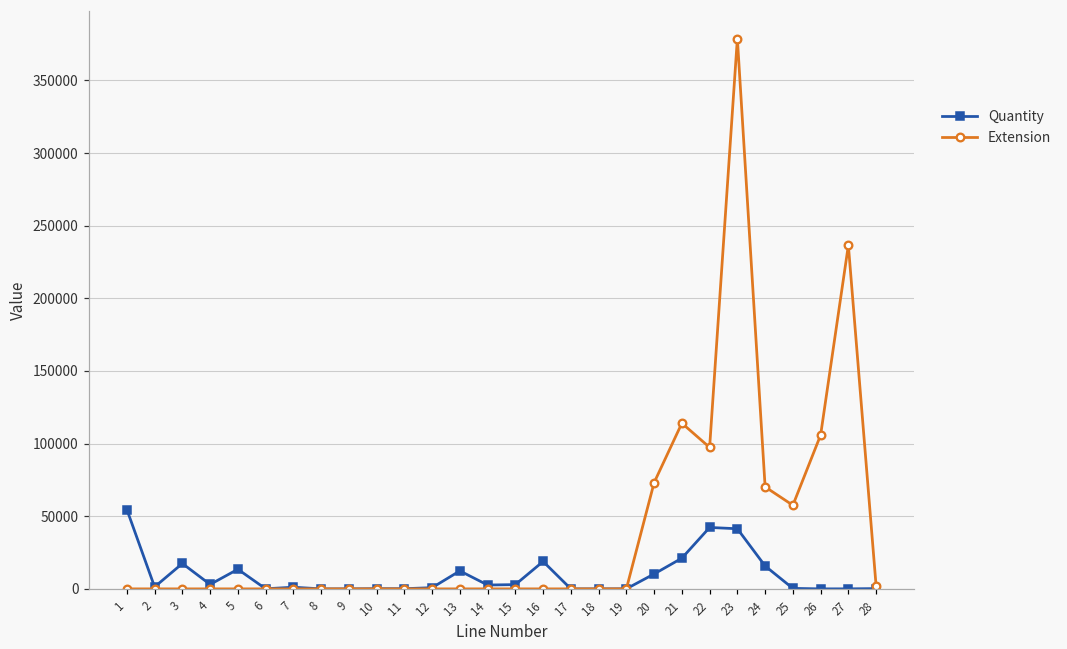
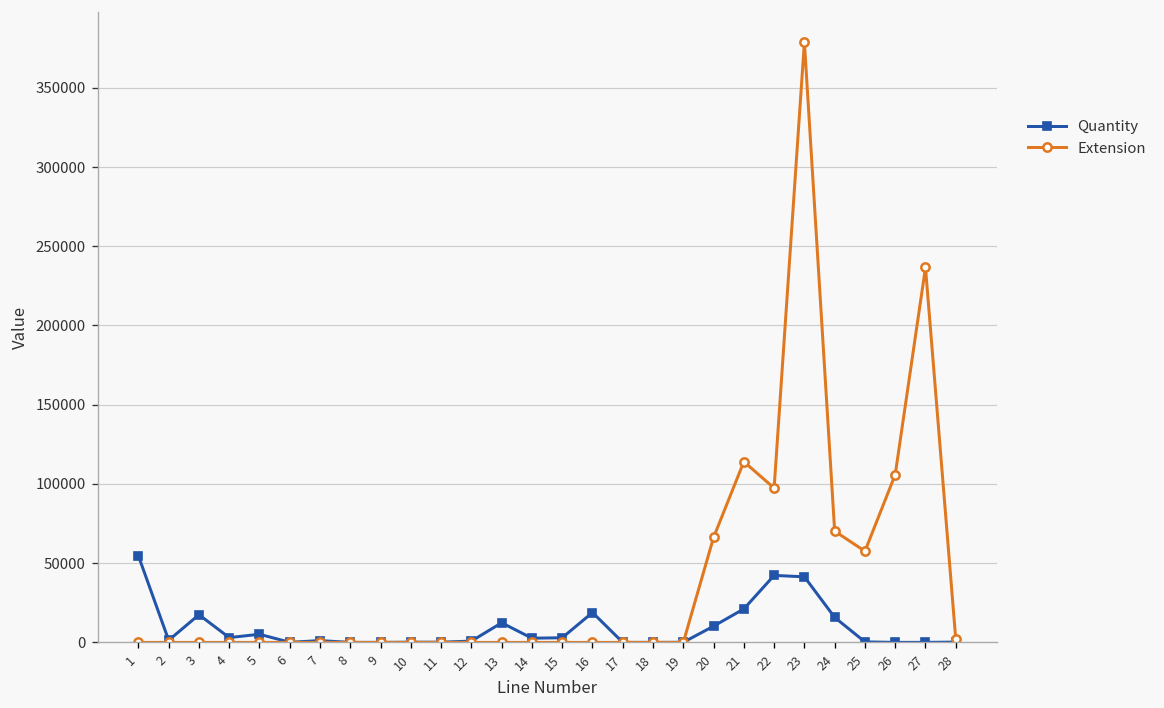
  {
    "Quantity": {
      "1": 55000,
      "3": 17000,
      "4": 3000,
-     "5": 14000,
+     "5": 5000,
      "13": 12000,
      "14": 3000,
      "15": 3000,
      "16": 19000,
      "20": 10000,
      "21": 21000,
      "22": 42000,
      "23": 41000,
      "24": 16000,
      "25": 0,
      "26": 0,
      "27": 0
    },
    "Extension": {
      "1": 0,
      "3": 0,
      "4": 0,
      "5": 0,
      "13": 0,
      "14": 0,
      "15": 0,
      "16": 0,
-     "20": 73000,
+     "20": 66000,
      "21": 114000,
      "22": 97000,
      "23": 379000,
      "24": 70000,
      "25": 58000,
      "26": 106000,
      "27": 237000
    }
  }
